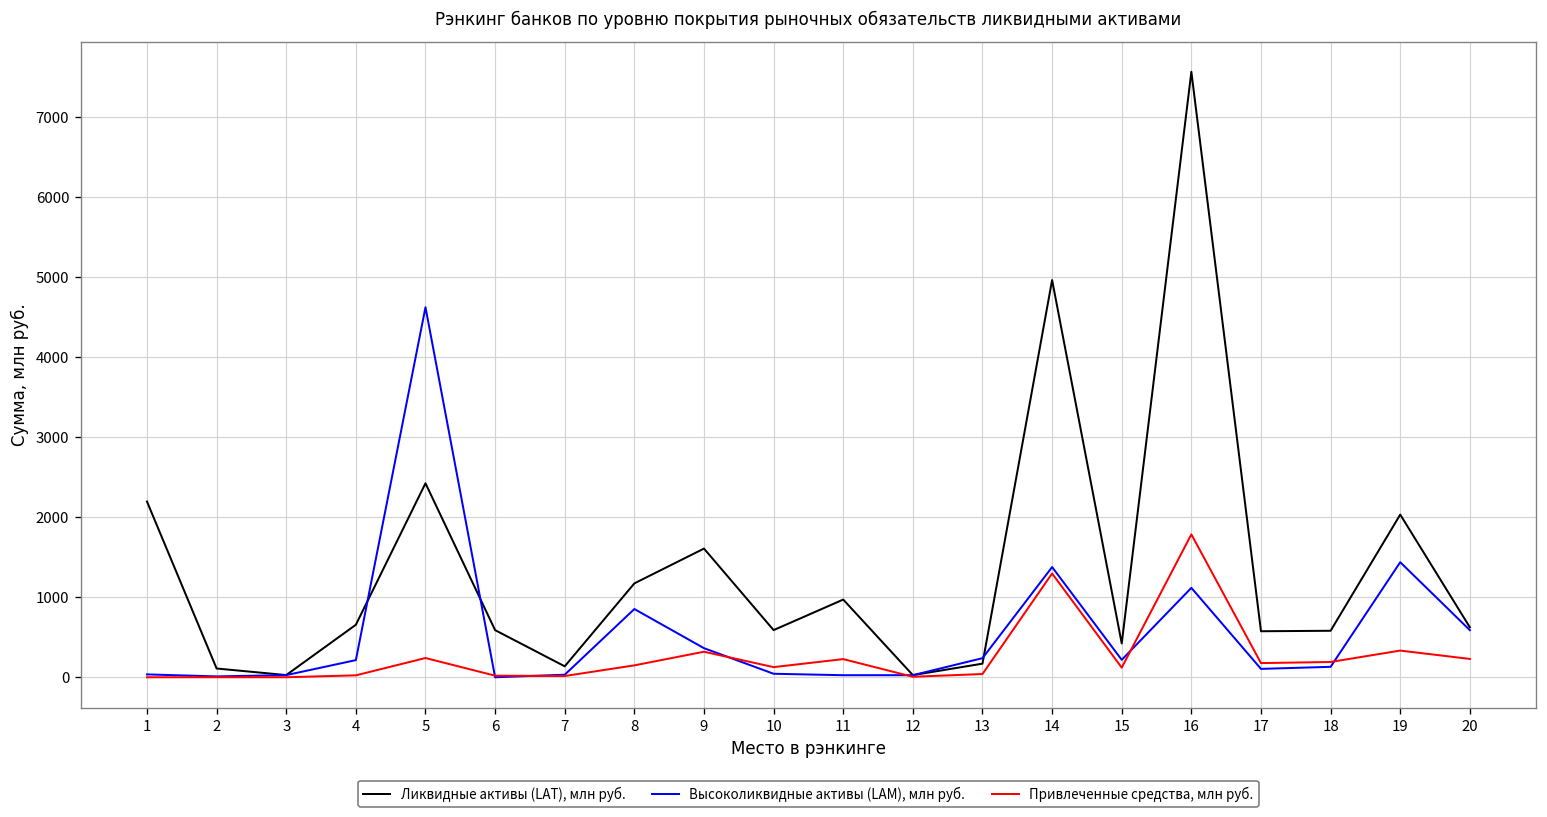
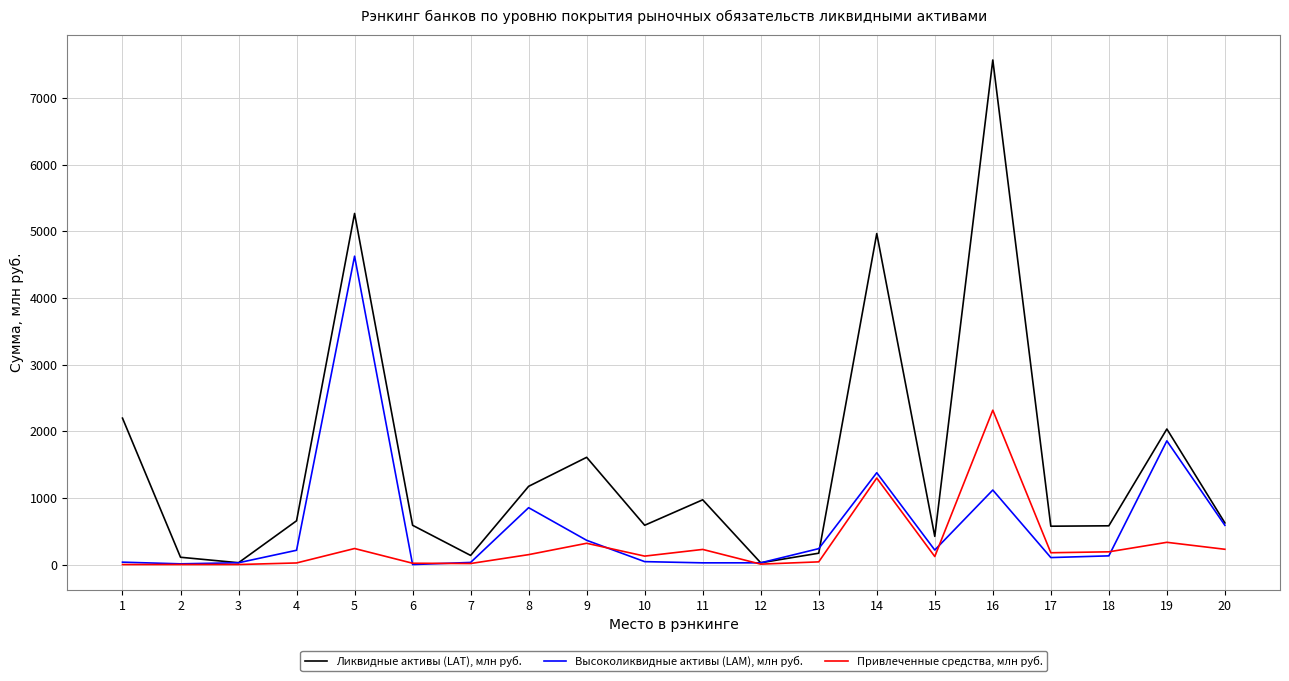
  {
    "Ликвидные активы (LAT), млн руб.": {
      "1": 2200,
      "2": 100,
      "4": 700,
-     "5": 2400,
+     "5": 5300,
      "6": 600,
      "7": 100,
      "8": 1200,
      "9": 1600,
      "10": 600,
      "11": 1000,
      "13": 200,
      "14": 5000,
      "15": 400,
      "16": 7600,
      "17": 600,
      "18": 600,
      "19": 2000
    },
    "Высоколиквидные активы (LAM), млн руб.": {
      "4": 200,
      "5": 4600,
      "8": 900,
      "9": 400,
      "10": 0,
      "11": 0,
      "13": 200,
      "14": 1400,
      "15": 200,
      "16": 1100,
      "17": 100,
      "18": 100,
-     "19": 1400
+     "19": 1900
    },
    "Привлеченные средства, млн руб.": {
      "4": 0,
      "5": 200,
      "8": 100,
      "9": 300,
      "10": 100,
      "11": 200,
      "13": 0,
      "14": 1300,
      "15": 100,
-     "16": 1800,
+     "16": 2300,
      "17": 200,
      "18": 200,
      "19": 300,
      "20": 200
    }
  }
